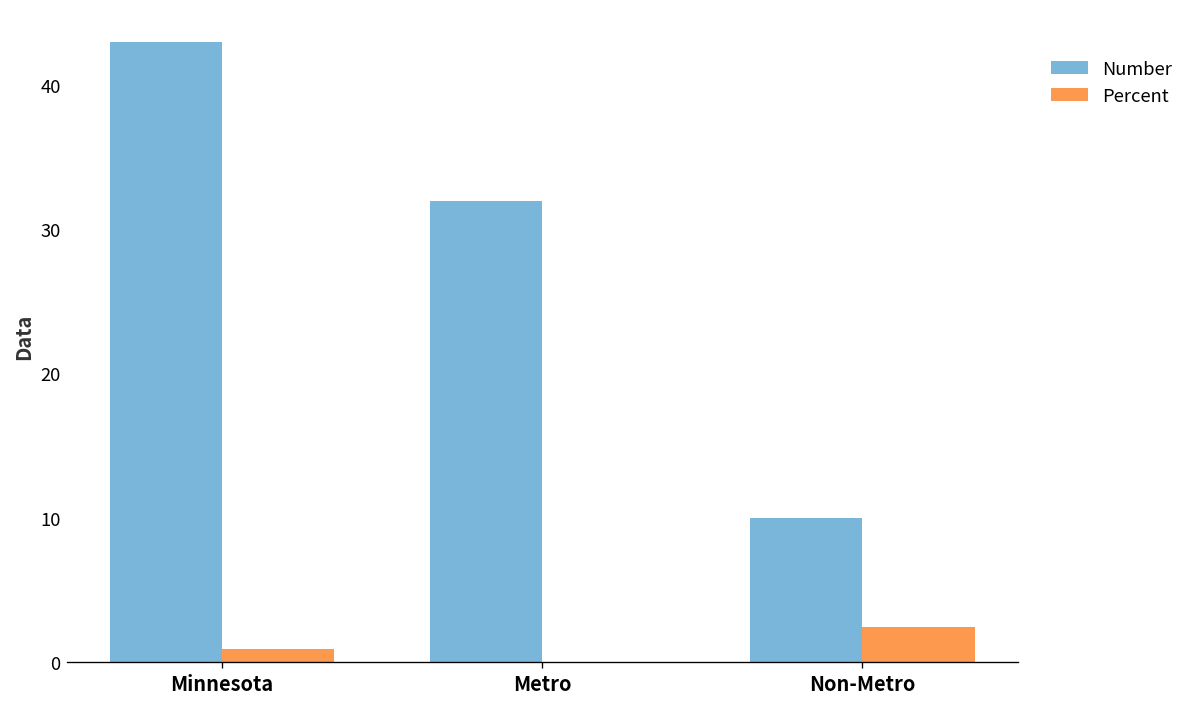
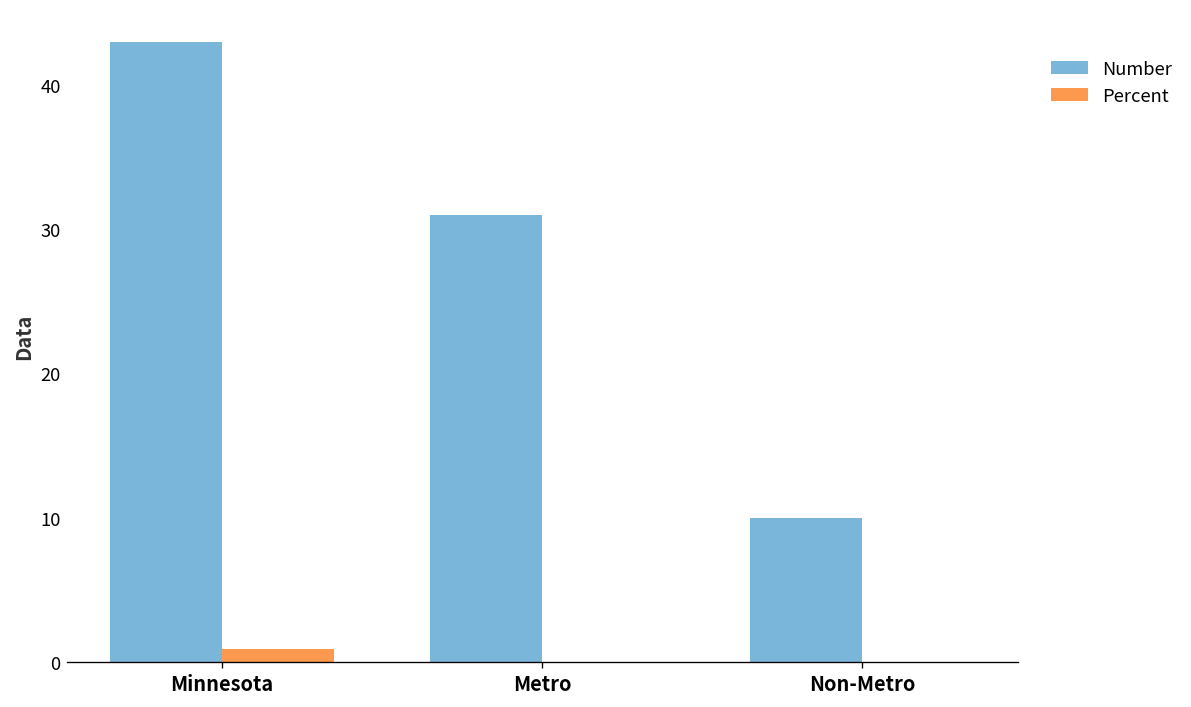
  {
    "Number": {
      "Minnesota": 43,
-     "Metro": 32,
+     "Metro": 31,
      "Non-Metro": 10
    },
    "Percent": {
      "Minnesota": 0.9,
-     "Non-Metro": 2.4
+     "Non-Metro": 0.0
    }
  }
